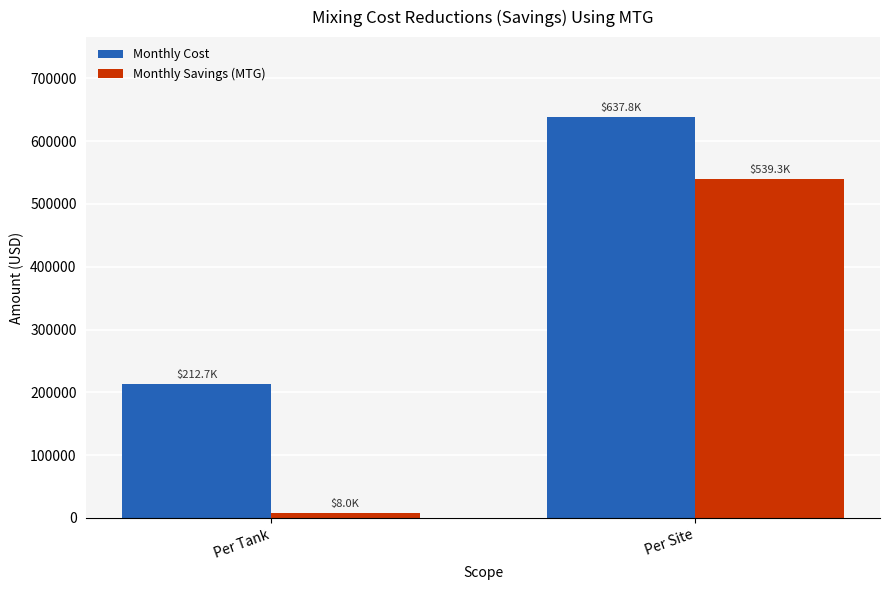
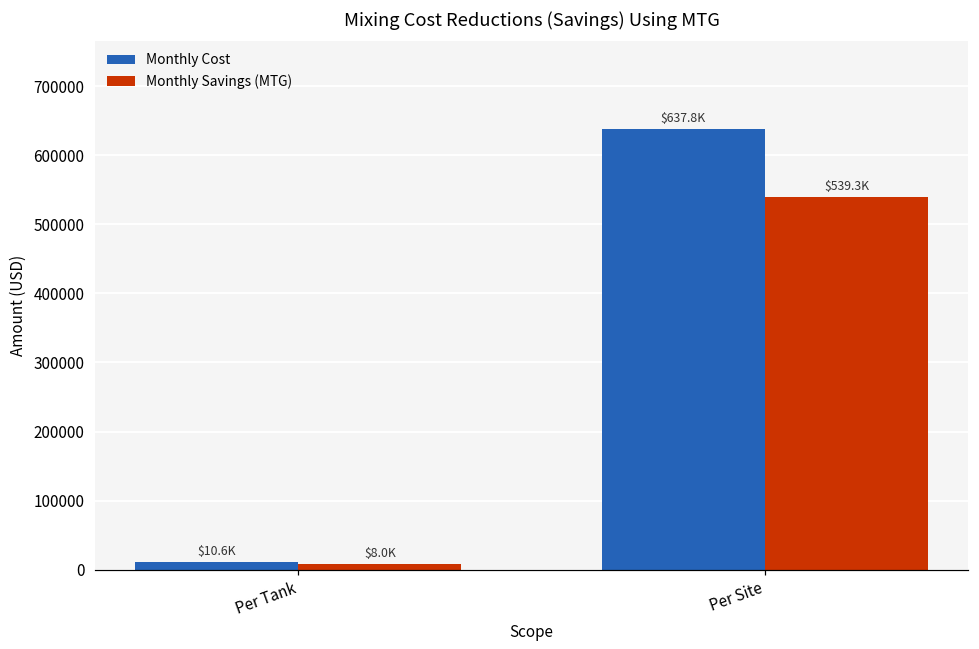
  {
    "Monthly Cost": {
-     "Per Tank": "$212.7K",
+     "Per Tank": "$10.6K",
      "Per Site": "$637.8K"
    },
    "Monthly Savings (MTG)": {
      "Per Tank": "$8.0K",
      "Per Site": "$539.3K"
    }
  }
